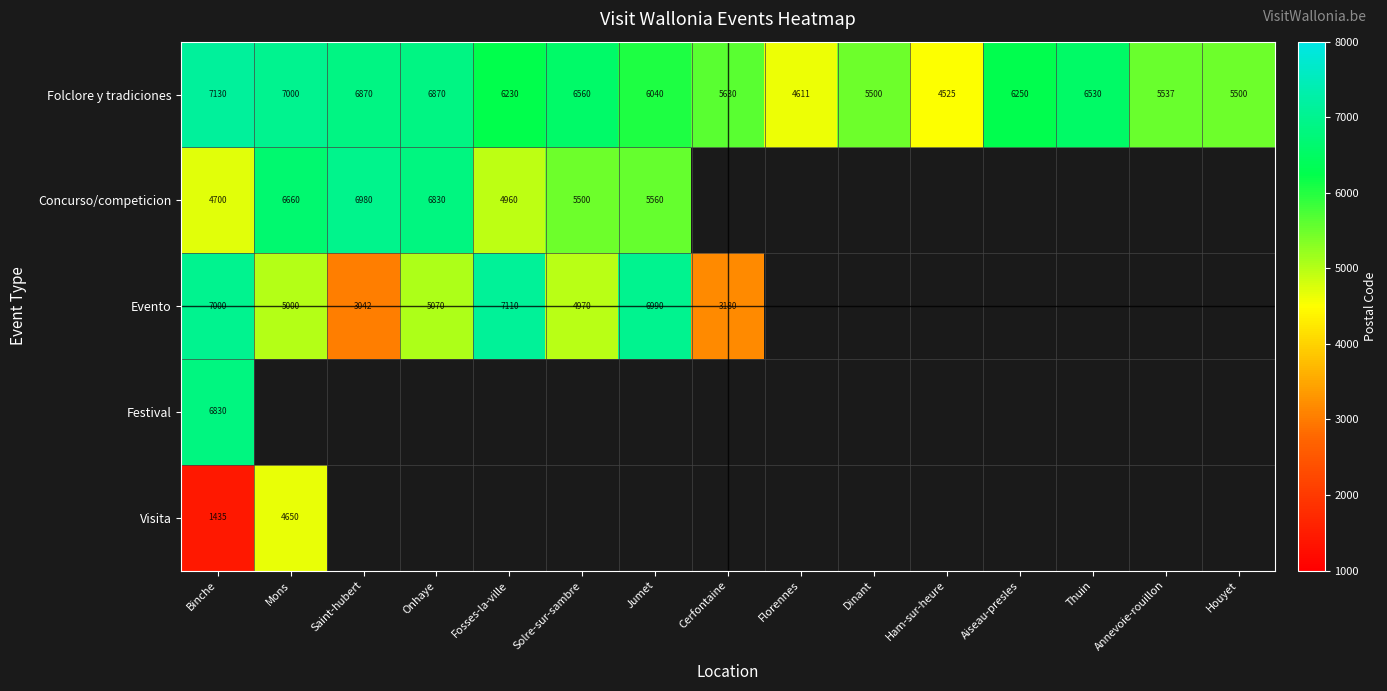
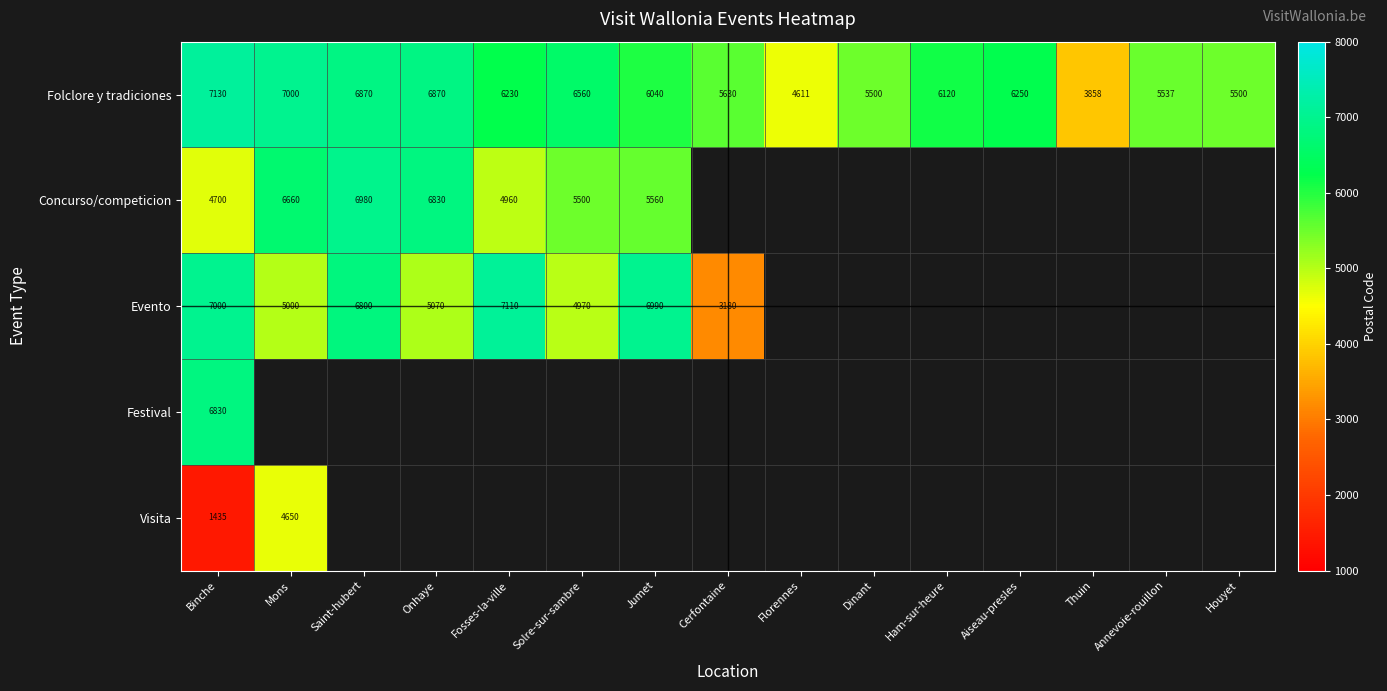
  {
    "Folclore y tradiciones": {
      "Binche": 7130,
      "Mons": 7000,
      "Saint-hubert": 6870,
      "Onhaye": 6870,
      "Fosses-la-ville": 6230,
      "Solre-sur-sambre": 6560,
      "Jumet": 6040,
      "Cerfontaine": 5630,
      "Florennes": 4611,
      "Dinant": 5500,
-     "Ham-sur-heure": 4525,
+     "Ham-sur-heure": 6120,
      "Aiseau-presles": 6250,
-     "Thuin": 6530,
+     "Thuin": 3858,
      "Annevoie-rouillon": 5537,
      "Houyet": 5500
    },
    "Concurso/competicion": {
      "Binche": 4700,
      "Mons": 6660,
      "Saint-hubert": 6980,
      "Onhaye": 6830,
      "Fosses-la-ville": 4960,
      "Solre-sur-sambre": 5500,
      "Jumet": 5560
    },
    "Evento": {
      "Binche": 7000,
      "Mons": 5000,
-     "Saint-hubert": 3042,
+     "Saint-hubert": 6800,
      "Onhaye": 5070,
      "Fosses-la-ville": 7110,
      "Solre-sur-sambre": 4970,
      "Jumet": 6990,
      "Cerfontaine": 3180
    },
    "Festival": {
      "Binche": 6830
    },
    "Visita": {
      "Binche": 1435,
      "Mons": 4650
    }
  }
